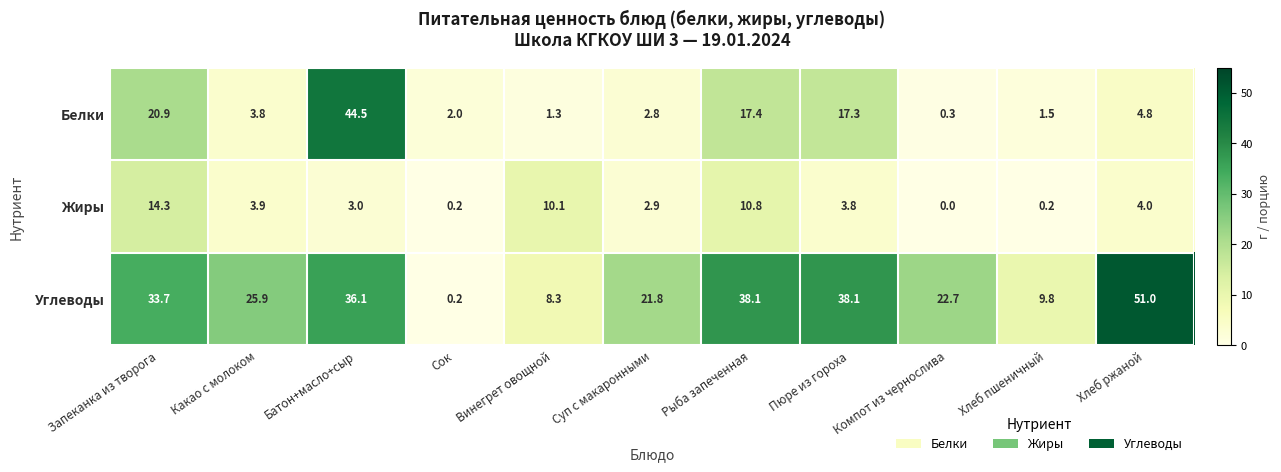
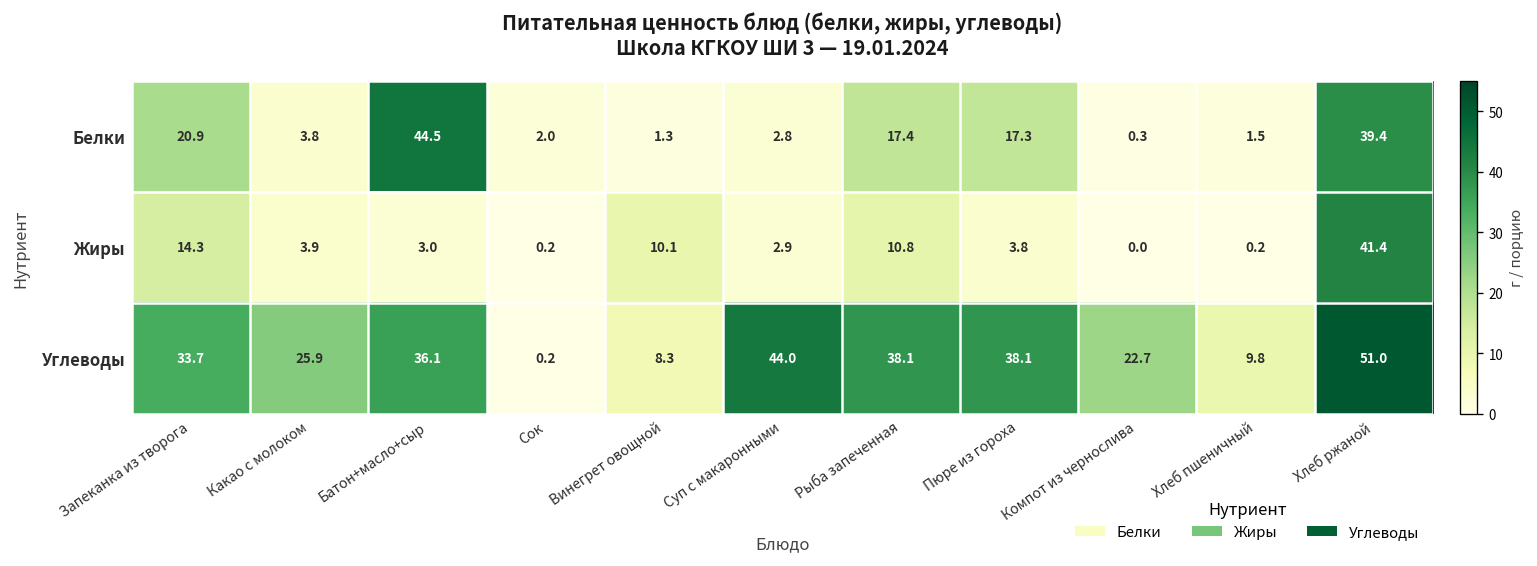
  {
    "Белки": {
      "Запеканка из творога": 20.9,
      "Какао с молоком": 3.8,
      "Батон+масло+сыр": 44.5,
      "Сок": 2.0,
      "Винегрет овощной": 1.3,
      "Суп с макаронными": 2.8,
      "Рыба запеченная": 17.4,
      "Пюре из гороха": 17.3,
      "Компот из чернослива": 0.3,
      "Хлеб пшеничный": 1.5,
-     "Хлеб ржаной": 4.8
+     "Хлеб ржаной": 39.4
    },
    "Жиры": {
      "Запеканка из творога": 14.3,
      "Какао с молоком": 3.9,
      "Батон+масло+сыр": 3.0,
      "Сок": 0.2,
      "Винегрет овощной": 10.1,
      "Суп с макаронными": 2.9,
      "Рыба запеченная": 10.8,
      "Пюре из гороха": 3.8,
      "Компот из чернослива": 0.0,
      "Хлеб пшеничный": 0.2,
-     "Хлеб ржаной": 4.0
+     "Хлеб ржаной": 41.4
    },
    "Углеводы": {
      "Запеканка из творога": 33.7,
      "Какао с молоком": 25.9,
      "Батон+масло+сыр": 36.1,
      "Сок": 0.2,
      "Винегрет овощной": 8.3,
-     "Суп с макаронными": 21.8,
+     "Суп с макаронными": 44.0,
      "Рыба запеченная": 38.1,
      "Пюре из гороха": 38.1,
      "Компот из чернослива": 22.7,
      "Хлеб пшеничный": 9.8,
      "Хлеб ржаной": 51.0
    }
  }
